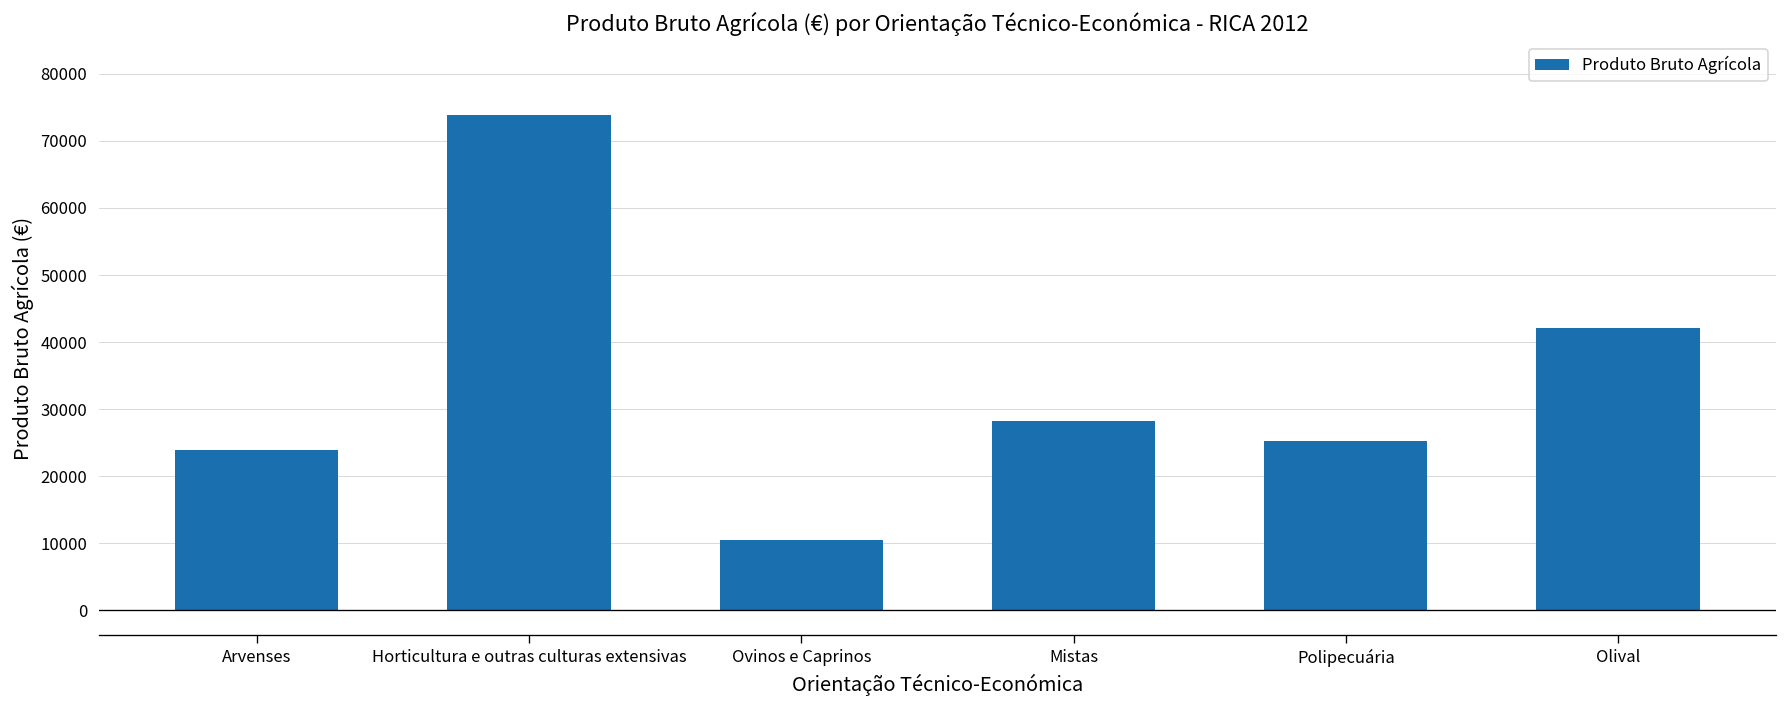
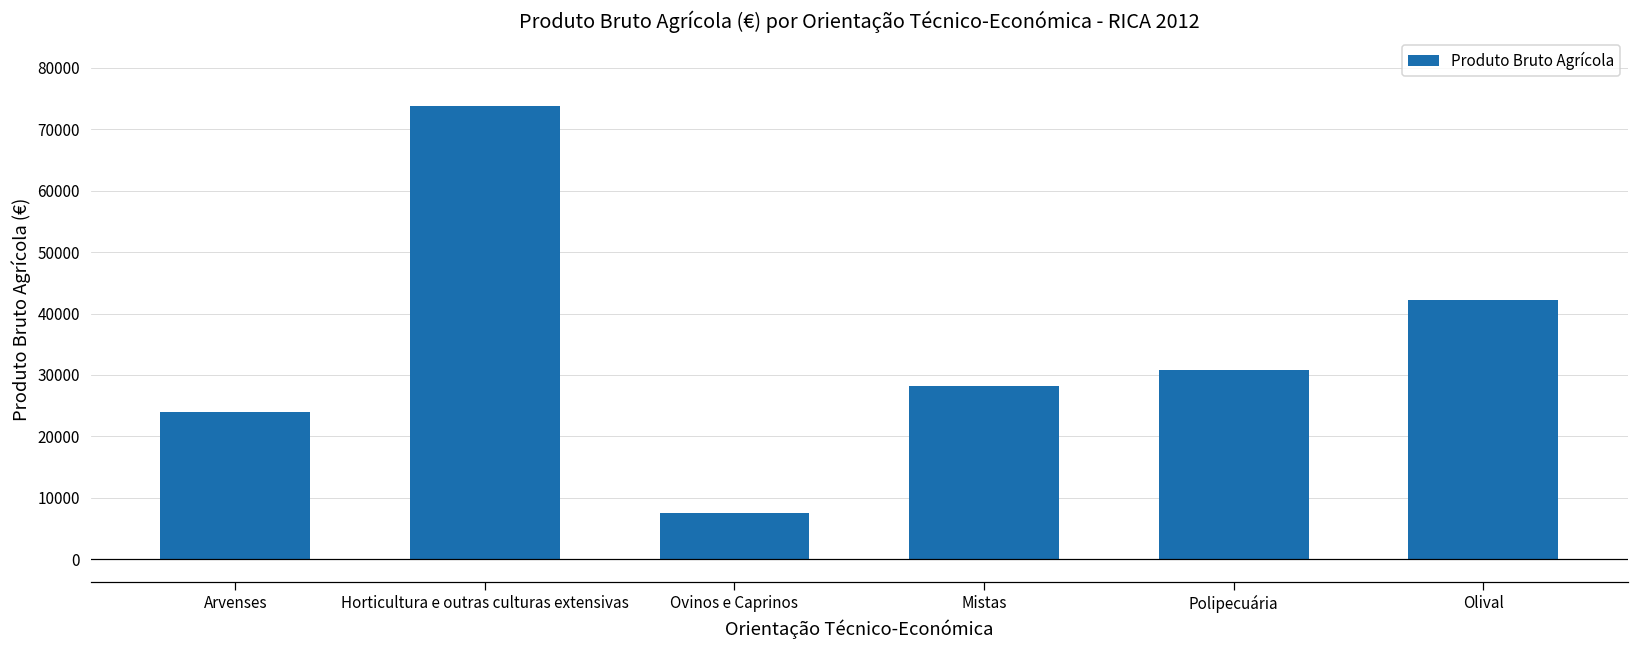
  {
    "Arvenses": 24000,
    "Horticultura e outras culturas extensivas": 74000,
-   "Ovinos e Caprinos": 10000,
+   "Ovinos e Caprinos": 8000,
    "Mistas": 28000,
-   "Polipecuária": 25000,
+   "Polipecuária": 31000,
    "Olival": 42000
  }
